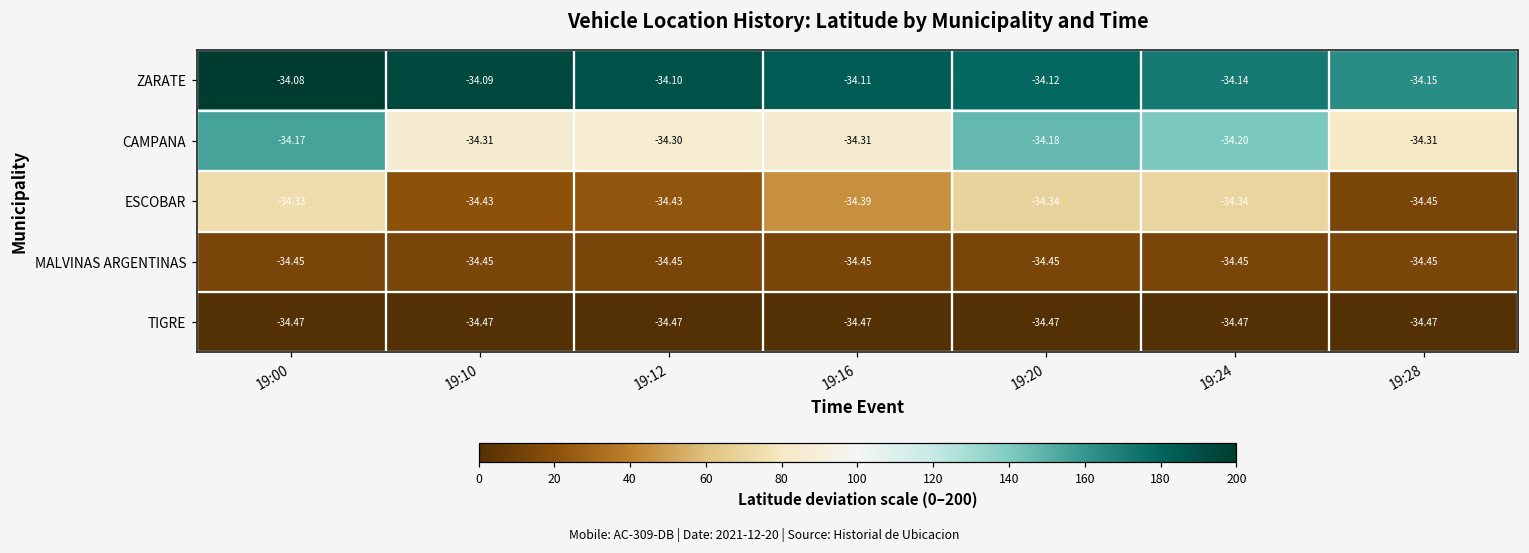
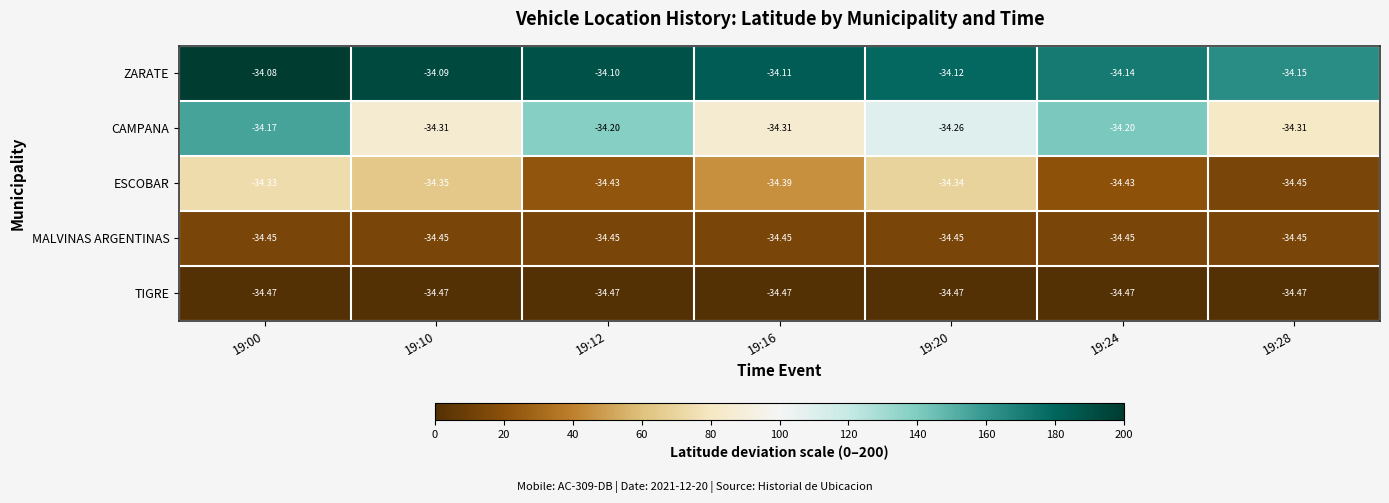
  {
    "ZARATE": {
      "19:00": -34.08,
      "19:10": -34.09,
      "19:12": -34.10,
      "19:16": -34.11,
      "19:20": -34.12,
      "19:24": -34.14,
      "19:28": -34.15
    },
    "CAMPANA": {
      "19:00": -34.17,
      "19:10": -34.31,
-     "19:12": -34.30,
+     "19:12": -34.20,
      "19:16": -34.31,
-     "19:20": -34.18,
+     "19:20": -34.26,
      "19:24": -34.20,
      "19:28": -34.31
    },
    "ESCOBAR": {
      "19:00": -34.33,
-     "19:10": -34.43,
+     "19:10": -34.35,
      "19:12": -34.43,
      "19:16": -34.39,
      "19:20": -34.34,
-     "19:24": -34.34,
+     "19:24": -34.43,
      "19:28": -34.45
    },
    "MALVINAS ARGENTINAS": {
      "19:00": -34.45,
      "19:10": -34.45,
      "19:12": -34.45,
      "19:16": -34.45,
      "19:20": -34.45,
      "19:24": -34.45,
      "19:28": -34.45
    },
    "TIGRE": {
      "19:00": -34.47,
      "19:10": -34.47,
      "19:12": -34.47,
      "19:16": -34.47,
      "19:20": -34.47,
      "19:24": -34.47,
      "19:28": -34.47
    }
  }
